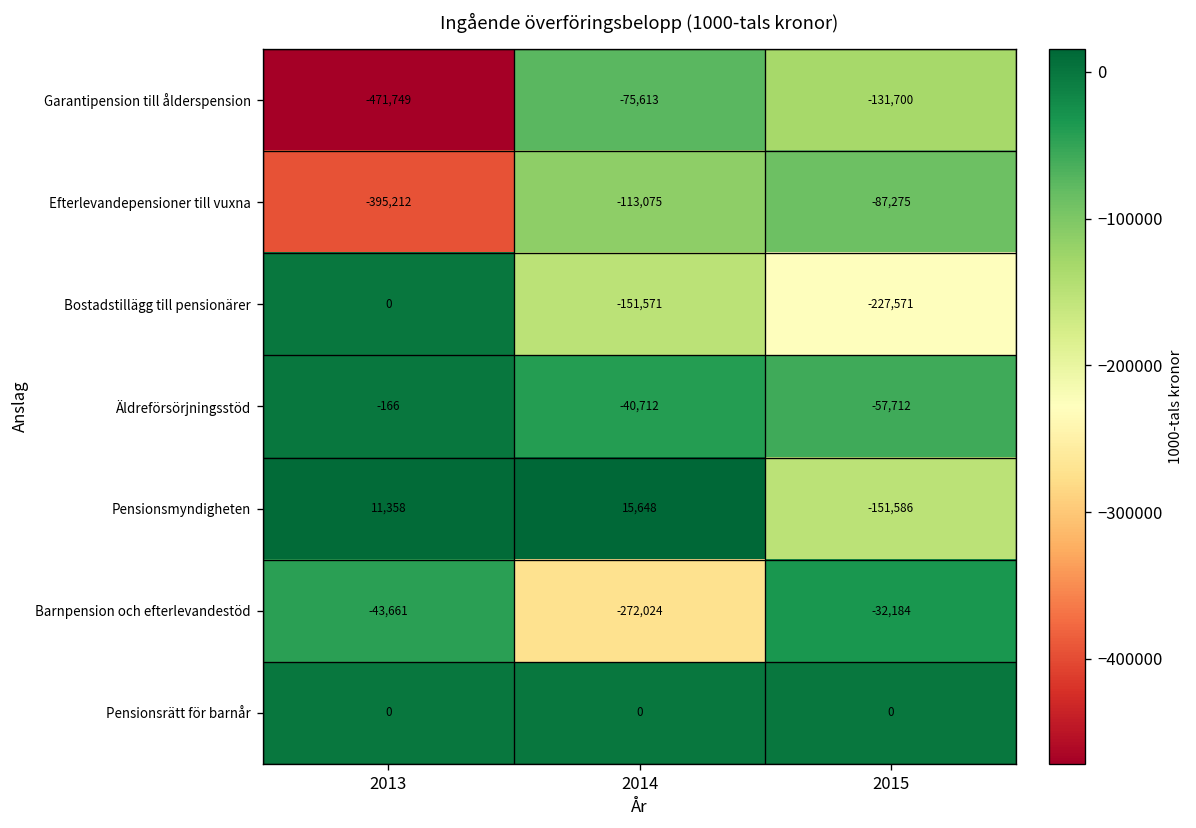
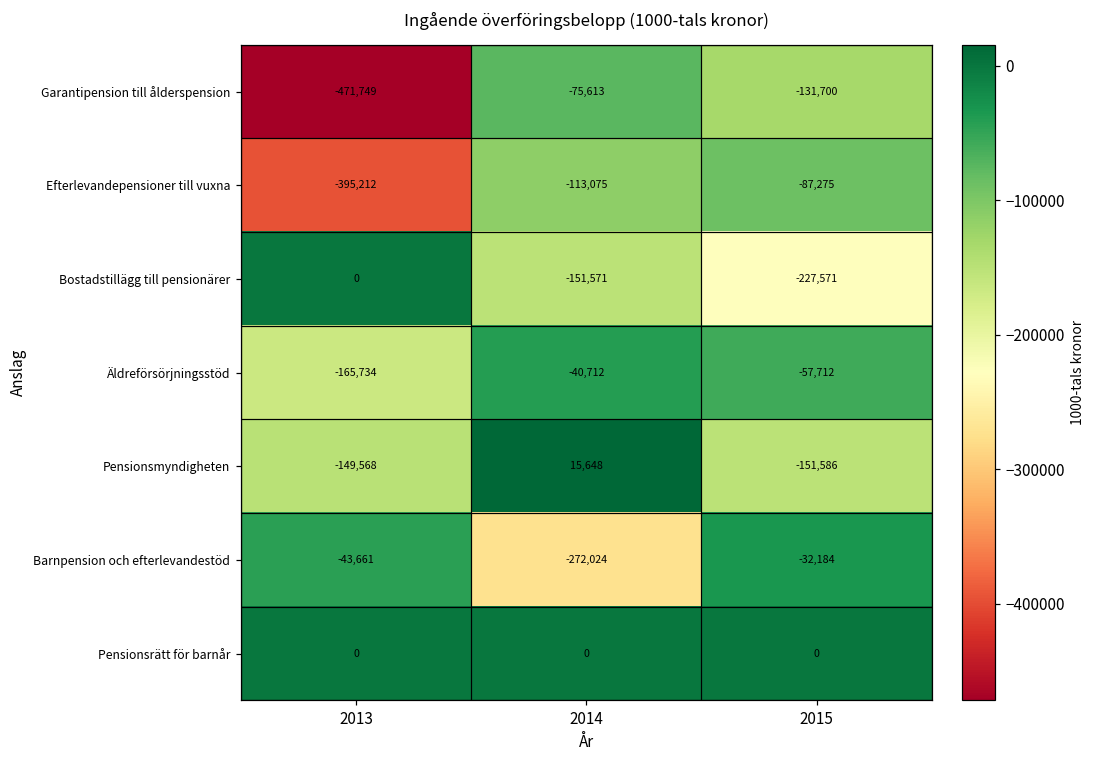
  {
    "Garantipension till ålderspension": {
      "2013": "-471,749",
      "2014": "-75,613",
      "2015": "-131,700"
    },
    "Efterlevandepensioner till vuxna": {
      "2013": "-395,212",
      "2014": "-113,075",
      "2015": "-87,275"
    },
    "Bostadstillägg till pensionärer": {
      "2013": "0",
      "2014": "-151,571",
      "2015": "-227,571"
    },
    "Äldreförsörjningsstöd": {
-     "2013": "-166",
+     "2013": "-165,734",
      "2014": "-40,712",
      "2015": "-57,712"
    },
    "Pensionsmyndigheten": {
-     "2013": "11,358",
+     "2013": "-149,568",
      "2014": "15,648",
      "2015": "-151,586"
    },
    "Barnpension och efterlevandestöd": {
      "2013": "-43,661",
      "2014": "-272,024",
      "2015": "-32,184"
    },
    "Pensionsrätt för barnår": {
      "2013": "0",
      "2014": "0",
      "2015": "0"
    }
  }
